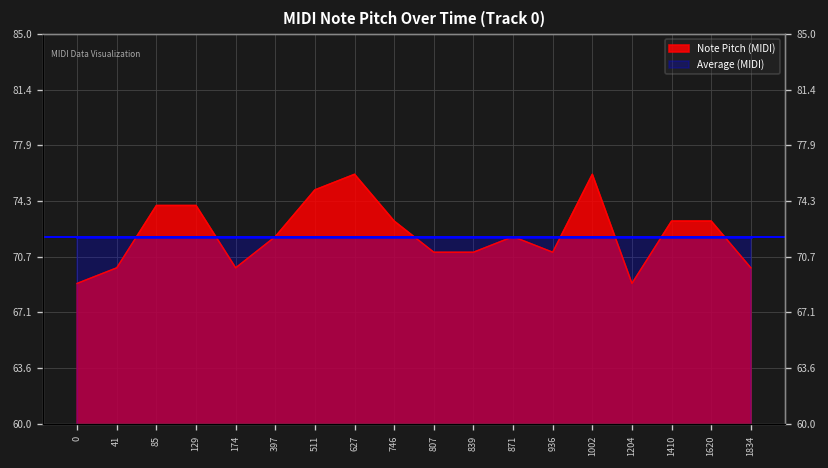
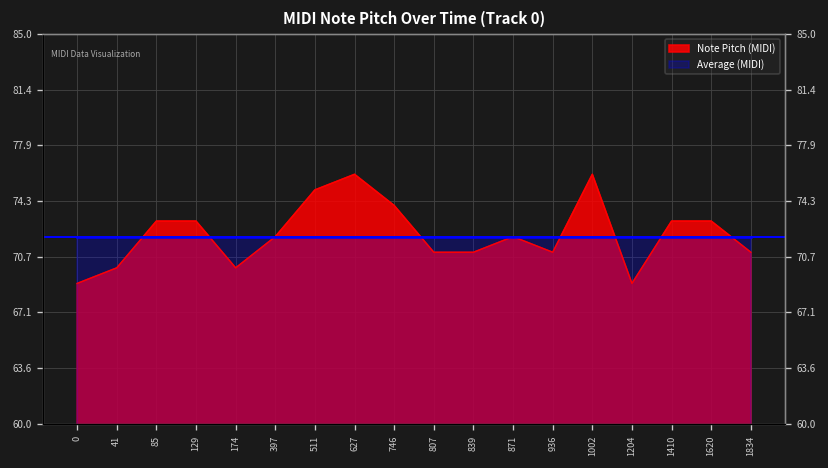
  {
    "Note Pitch (MIDI)": {
      "0": 69,
      "41": 70,
-     "85": 74,
-     "129": 74,
+     "85": 73,
+     "129": 73,
      "174": 70,
      "511": 75,
      "627": 76,
-     "746": 73,
+     "746": 74,
      "807": 71,
      "839": 71,
      "936": 71,
      "1002": 76,
      "1204": 69,
      "1410": 73,
      "1620": 73,
-     "1834": 70
+     "1834": 71
    },
    "Average (MIDI)": {
      "0": 72,
      "41": 72,
      "85": 72,
      "129": 72,
      "174": 72,
      "511": 72,
      "627": 72,
      "746": 72,
      "807": 72,
      "839": 72,
      "936": 72,
      "1002": 72,
      "1204": 72,
      "1410": 72,
      "1620": 72,
      "1834": 72
    }
  }
